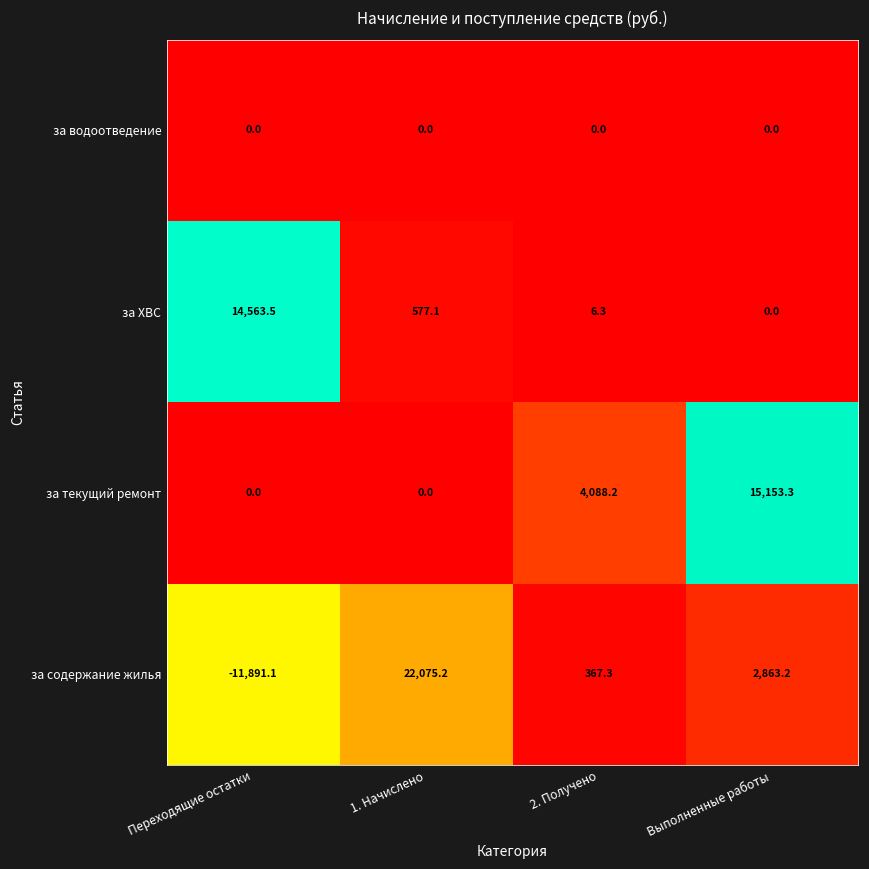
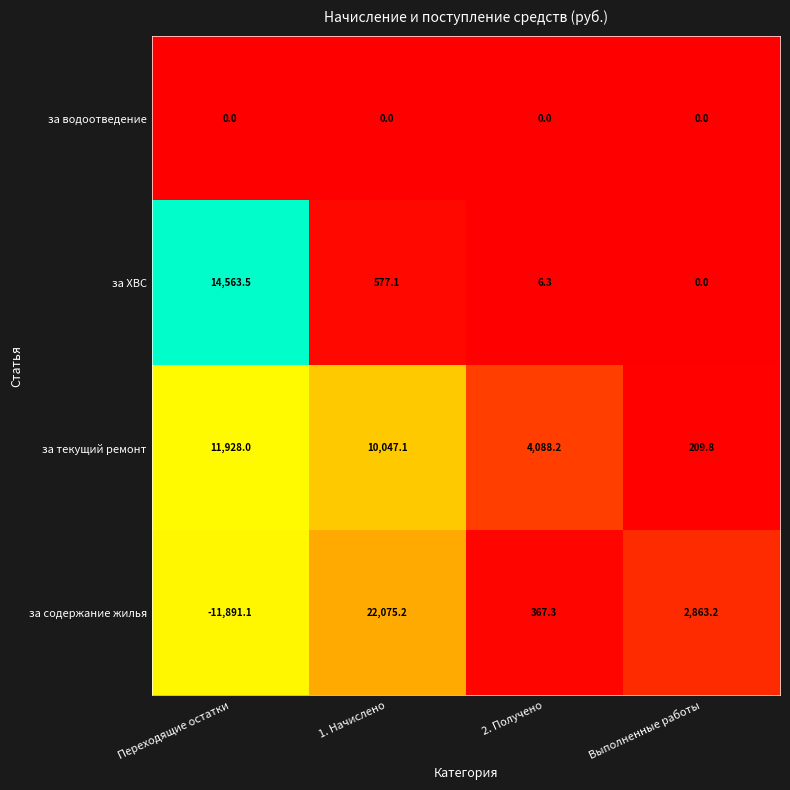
  {
    "за водоотведение": {
      "Переходящие остатки": "0.0",
      "1. Начислено": "0.0",
      "2. Получено": "0.0",
      "Выполненные работы": "0.0"
    },
    "за ХВС": {
      "Переходящие остатки": "14,563.5",
      "1. Начислено": "577.1",
      "2. Получено": "6.3",
      "Выполненные работы": "0.0"
    },
    "за текущий ремонт": {
-     "Переходящие остатки": "0.0",
-     "1. Начислено": "0.0",
+     "Переходящие остатки": "11,928.0",
+     "1. Начислено": "10,047.1",
      "2. Получено": "4,088.2",
-     "Выполненные работы": "15,153.3"
+     "Выполненные работы": "209.8"
    },
    "за содержание жилья": {
      "Переходящие остатки": "-11,891.1",
      "1. Начислено": "22,075.2",
      "2. Получено": "367.3",
      "Выполненные работы": "2,863.2"
    }
  }
